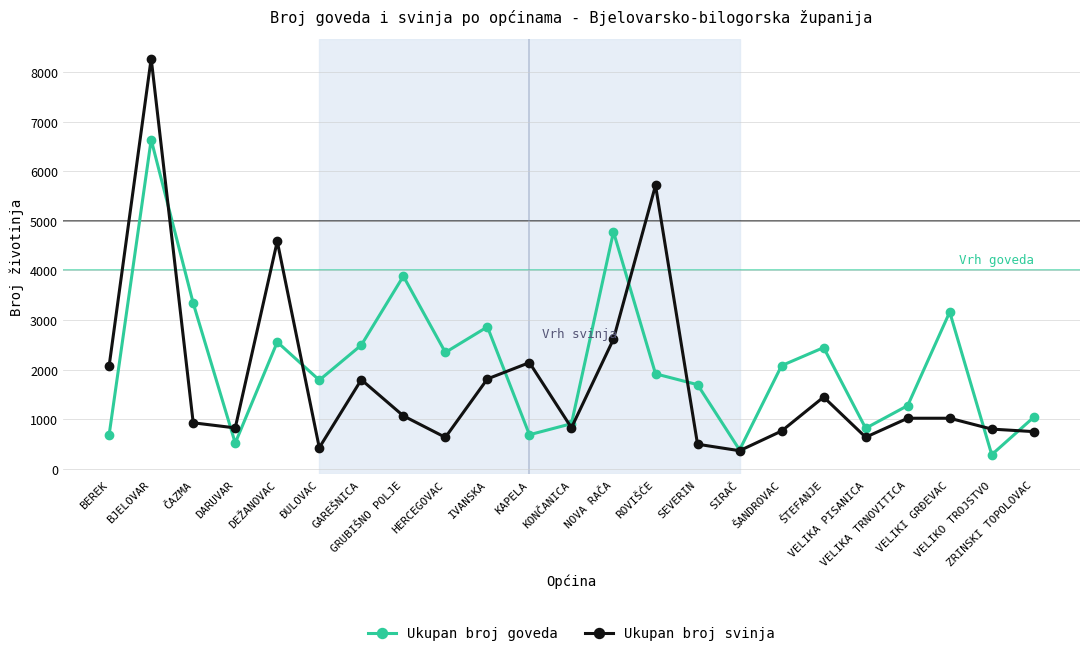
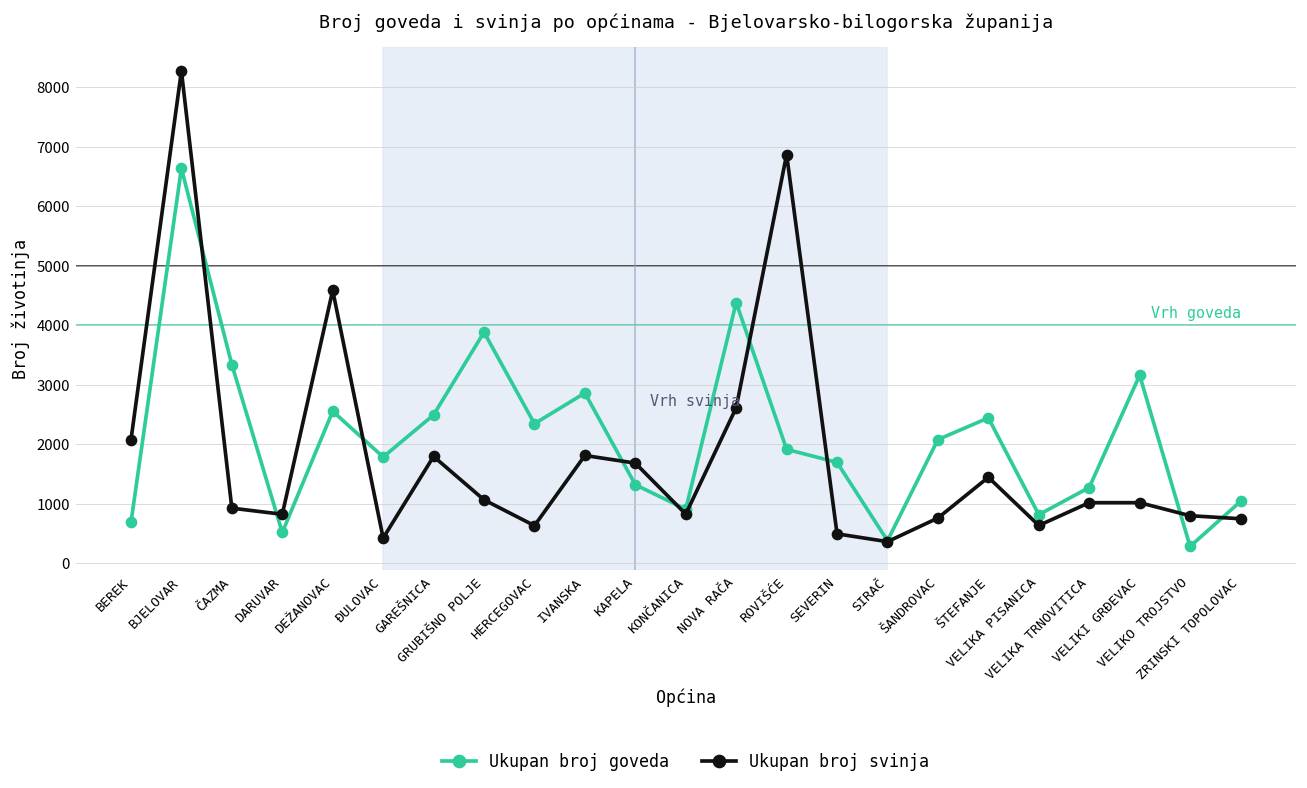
  {
    "Ukupan broj goveda": {
      "BEREK": 700,
      "BJELOVAR": 6600,
      "ČAZMA": 3300,
      "DARUVAR": 500,
      "DEŽANOVAC": 2600,
      "ĐULOVAC": 1800,
      "GAREŠNICA": 2500,
      "GRUBIŠNO POLJE": 3900,
      "HERCEGOVAC": 2300,
      "IVANSKA": 2900,
-     "KAPELA": 700,
+     "KAPELA": 1300,
      "KONČANICA": 900,
-     "NOVA RAČA": 4800,
+     "NOVA RAČA": 4400,
      "ROVIŠĆE": 1900,
      "SEVERIN": 1700,
      "ŠANDROVAC": 2100,
      "ŠTEFANJE": 2400,
      "VELIKA PISANICA": 800,
      "VELIKA TRNOVITICA": 1300,
      "VELIKI GRĐEVAC": 3200,
      "VELIKO TROJSTVO": 300,
      "ZRINSKI TOPOLOVAC": 1000
    },
    "Ukupan broj svinja": {
      "BEREK": 2100,
      "BJELOVAR": 8300,
      "ČAZMA": 900,
      "DARUVAR": 800,
      "DEŽANOVAC": 4600,
      "ĐULOVAC": 400,
      "GAREŠNICA": 1800,
      "GRUBIŠNO POLJE": 1100,
      "HERCEGOVAC": 600,
      "IVANSKA": 1800,
-     "KAPELA": 2100,
+     "KAPELA": 1700,
      "KONČANICA": 800,
      "NOVA RAČA": 2600,
-     "ROVIŠĆE": 5700,
+     "ROVIŠĆE": 6900,
      "SEVERIN": 500,
      "ŠANDROVAC": 800,
      "ŠTEFANJE": 1400,
      "VELIKA PISANICA": 600,
      "VELIKA TRNOVITICA": 1000,
      "VELIKI GRĐEVAC": 1000,
      "VELIKO TROJSTVO": 800,
      "ZRINSKI TOPOLOVAC": 700
    }
  }
